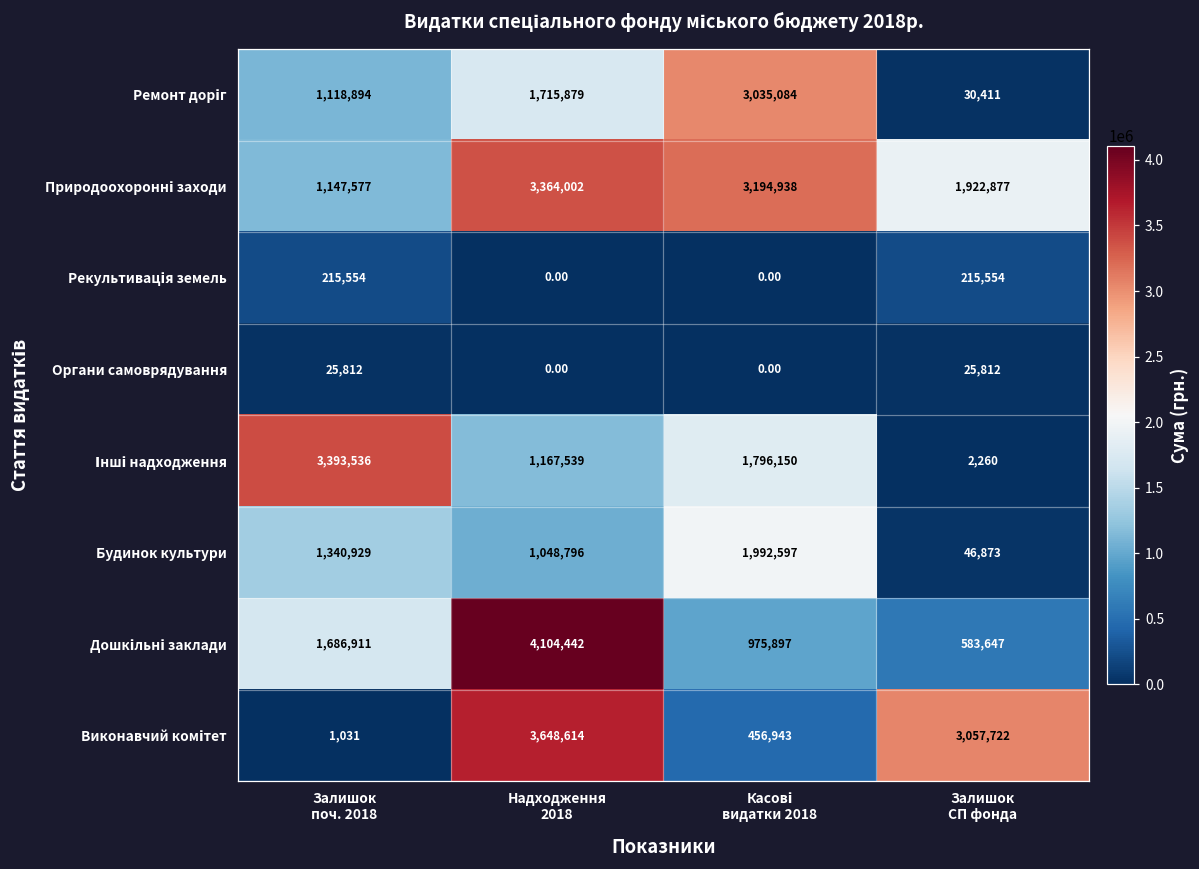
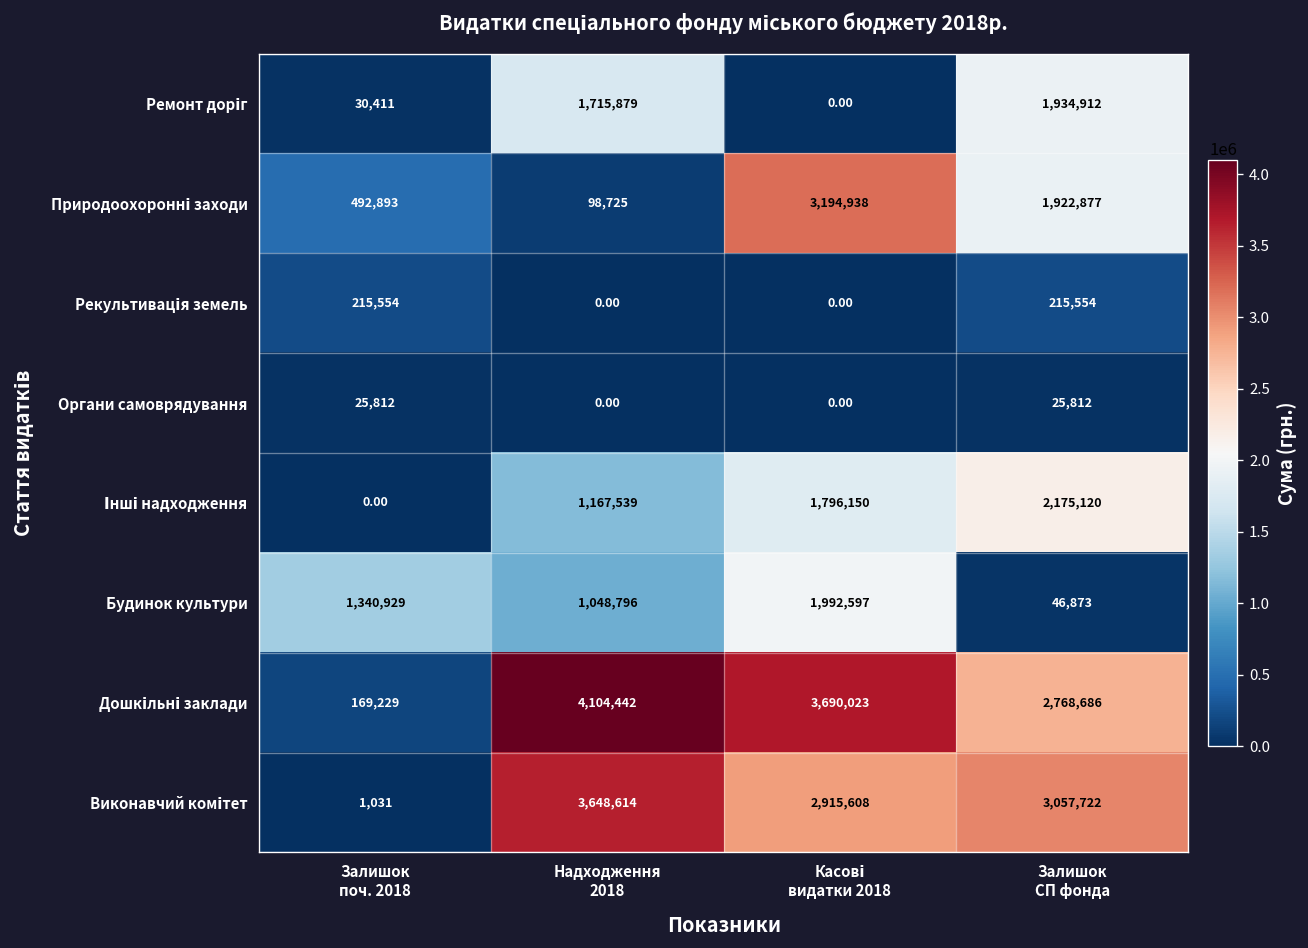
  {
    "Ремонт доріг": {
-     "Залишок поч. 2018": "1,118,894",
+     "Залишок поч. 2018": "30,411",
      "Надходження 2018": "1,715,879",
-     "Касові видатки 2018": "3,035,084",
-     "Залишок СП фонда": "30,411"
+     "Касові видатки 2018": "0.00",
+     "Залишок СП фонда": "1,934,912"
    },
    "Природоохоронні заходи": {
-     "Залишок поч. 2018": "1,147,577",
-     "Надходження 2018": "3,364,002",
+     "Залишок поч. 2018": "492,893",
+     "Надходження 2018": "98,725",
      "Касові видатки 2018": "3,194,938",
      "Залишок СП фонда": "1,922,877"
    },
    "Рекультивація земель": {
      "Залишок поч. 2018": "215,554",
      "Надходження 2018": "0.00",
      "Касові видатки 2018": "0.00",
      "Залишок СП фонда": "215,554"
    },
    "Органи самоврядування": {
      "Залишок поч. 2018": "25,812",
      "Надходження 2018": "0.00",
      "Касові видатки 2018": "0.00",
      "Залишок СП фонда": "25,812"
    },
    "Інші надходження": {
-     "Залишок поч. 2018": "3,393,536",
+     "Залишок поч. 2018": "0.00",
      "Надходження 2018": "1,167,539",
      "Касові видатки 2018": "1,796,150",
-     "Залишок СП фонда": "2,260"
+     "Залишок СП фонда": "2,175,120"
    },
    "Будинок культури": {
      "Залишок поч. 2018": "1,340,929",
      "Надходження 2018": "1,048,796",
      "Касові видатки 2018": "1,992,597",
      "Залишок СП фонда": "46,873"
    },
    "Дошкільні заклади": {
-     "Залишок поч. 2018": "1,686,911",
+     "Залишок поч. 2018": "169,229",
      "Надходження 2018": "4,104,442",
-     "Касові видатки 2018": "975,897",
-     "Залишок СП фонда": "583,647"
+     "Касові видатки 2018": "3,690,023",
+     "Залишок СП фонда": "2,768,686"
    },
    "Виконавчий комітет": {
      "Залишок поч. 2018": "1,031",
      "Надходження 2018": "3,648,614",
-     "Касові видатки 2018": "456,943",
+     "Касові видатки 2018": "2,915,608",
      "Залишок СП фонда": "3,057,722"
    }
  }
